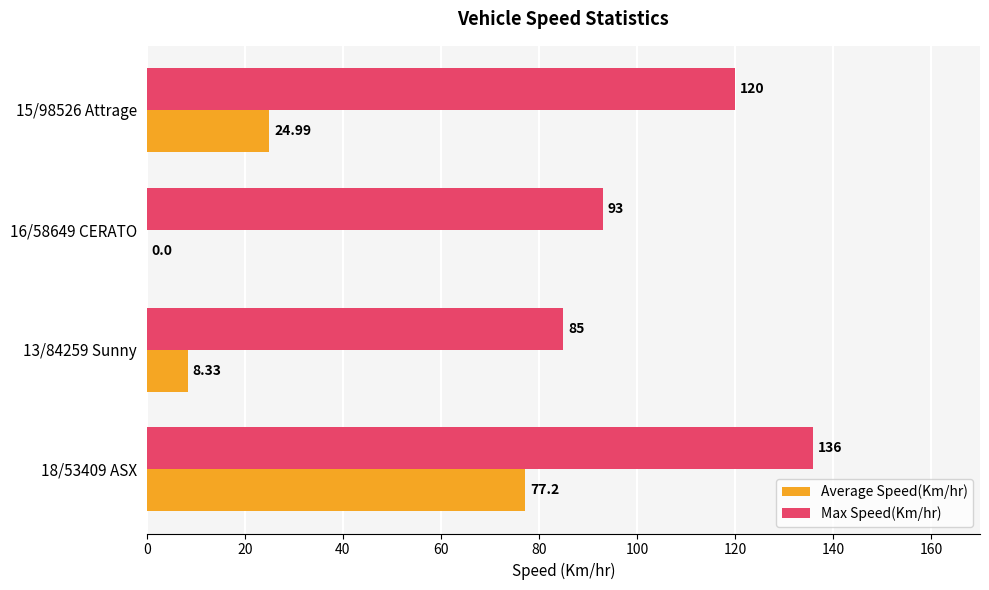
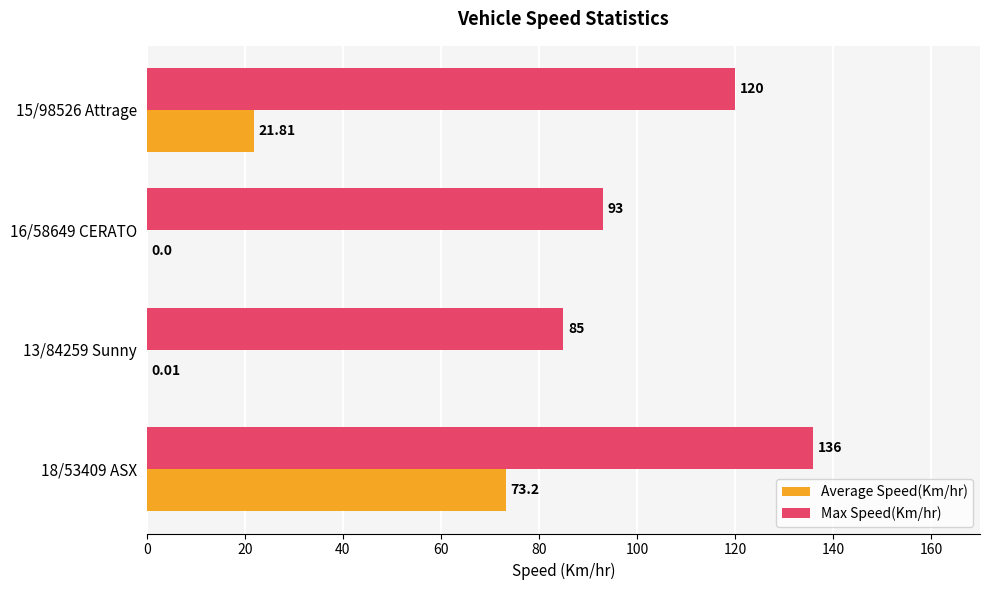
  {
    "Average Speed(Km/hr)": {
-     "15/98526 Attrage": 24.99,
+     "15/98526 Attrage": 21.81,
      "16/58649 CERATO": 0.0,
-     "13/84259 Sunny": 8.33,
-     "18/53409 ASX": 77.2
+     "13/84259 Sunny": 0.01,
+     "18/53409 ASX": 73.2
    },
    "Max Speed(Km/hr)": {
      "15/98526 Attrage": 120,
      "16/58649 CERATO": 93,
      "13/84259 Sunny": 85,
      "18/53409 ASX": 136
    }
  }
